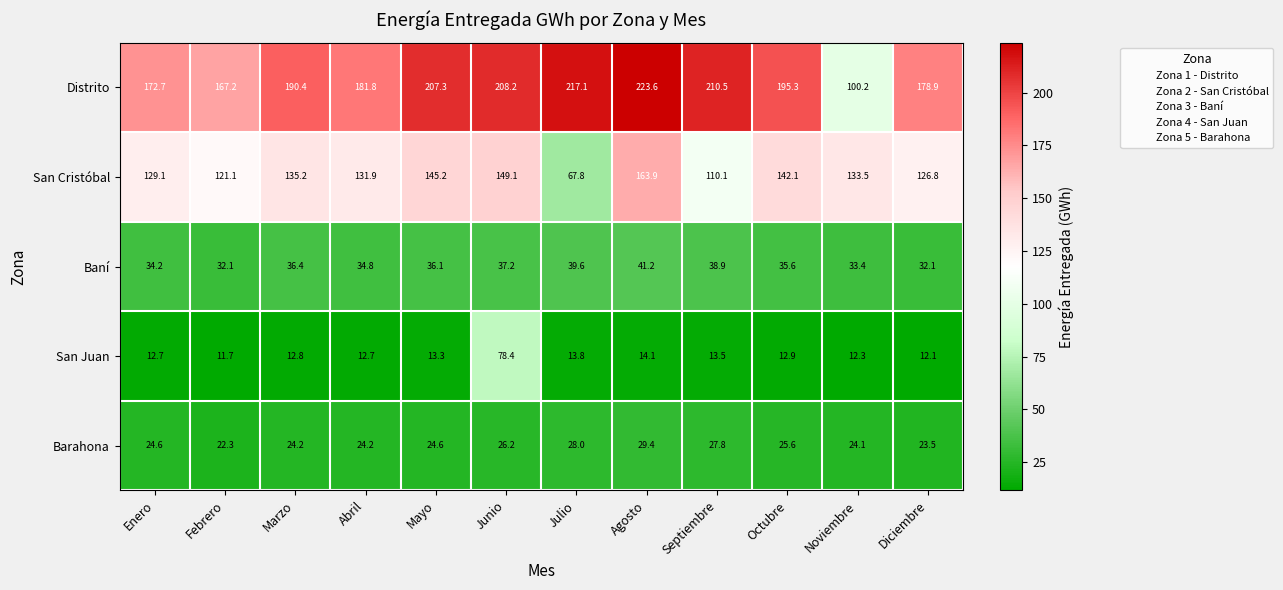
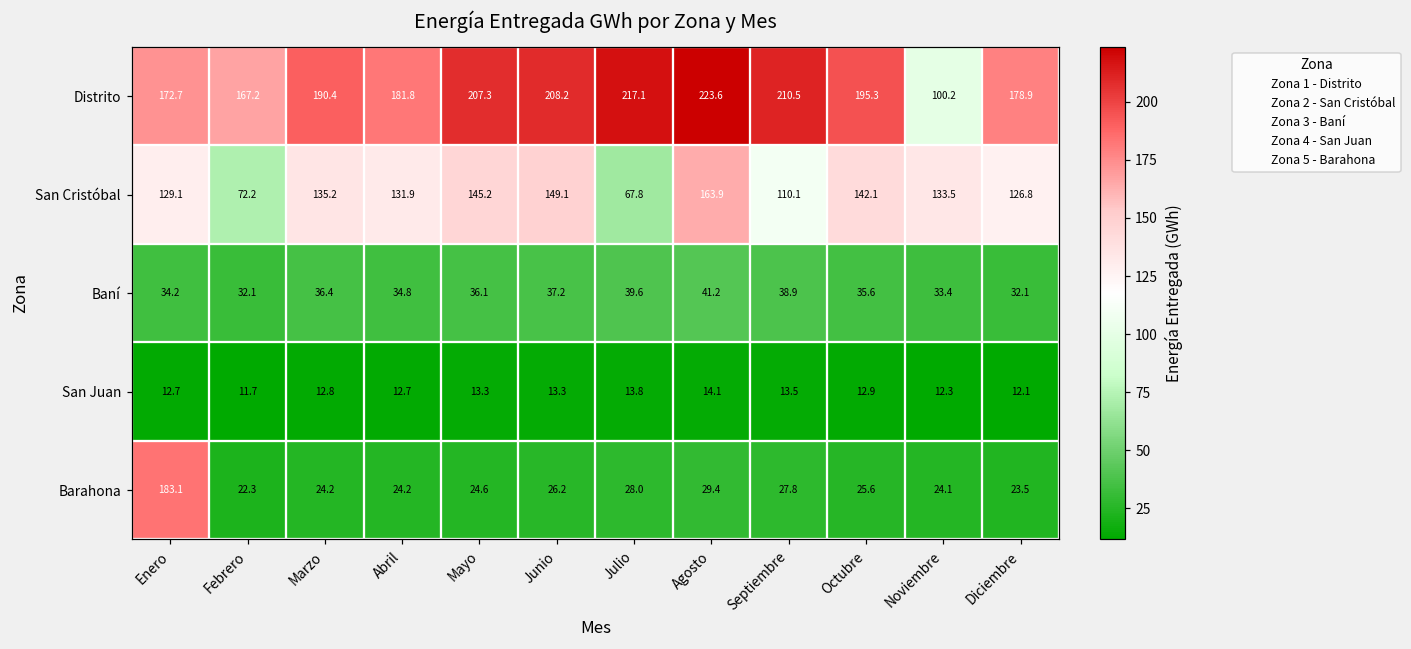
  {
    "Distrito": {
      "Enero": 172.7,
      "Febrero": 167.2,
      "Marzo": 190.4,
      "Abril": 181.8,
      "Mayo": 207.3,
      "Junio": 208.2,
      "Julio": 217.1,
      "Agosto": 223.6,
      "Septiembre": 210.5,
      "Octubre": 195.3,
      "Noviembre": 100.2,
      "Diciembre": 178.9
    },
    "San Cristóbal": {
      "Enero": 129.1,
-     "Febrero": 121.1,
+     "Febrero": 72.2,
      "Marzo": 135.2,
      "Abril": 131.9,
      "Mayo": 145.2,
      "Junio": 149.1,
      "Julio": 67.8,
      "Agosto": 163.9,
      "Septiembre": 110.1,
      "Octubre": 142.1,
      "Noviembre": 133.5,
      "Diciembre": 126.8
    },
    "Baní": {
      "Enero": 34.2,
      "Febrero": 32.1,
      "Marzo": 36.4,
      "Abril": 34.8,
      "Mayo": 36.1,
      "Junio": 37.2,
      "Julio": 39.6,
      "Agosto": 41.2,
      "Septiembre": 38.9,
      "Octubre": 35.6,
      "Noviembre": 33.4,
      "Diciembre": 32.1
    },
    "San Juan": {
      "Enero": 12.7,
      "Febrero": 11.7,
      "Marzo": 12.8,
      "Abril": 12.7,
      "Mayo": 13.3,
-     "Junio": 78.4,
+     "Junio": 13.3,
      "Julio": 13.8,
      "Agosto": 14.1,
      "Septiembre": 13.5,
      "Octubre": 12.9,
      "Noviembre": 12.3,
      "Diciembre": 12.1
    },
    "Barahona": {
-     "Enero": 24.6,
+     "Enero": 183.1,
      "Febrero": 22.3,
      "Marzo": 24.2,
      "Abril": 24.2,
      "Mayo": 24.6,
      "Junio": 26.2,
      "Julio": 28.0,
      "Agosto": 29.4,
      "Septiembre": 27.8,
      "Octubre": 25.6,
      "Noviembre": 24.1,
      "Diciembre": 23.5
    }
  }
